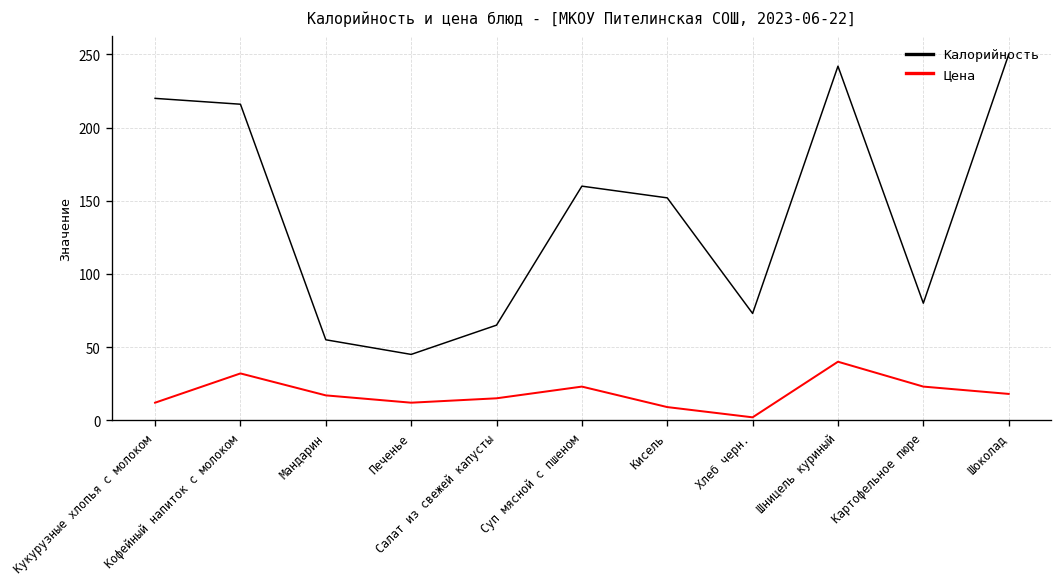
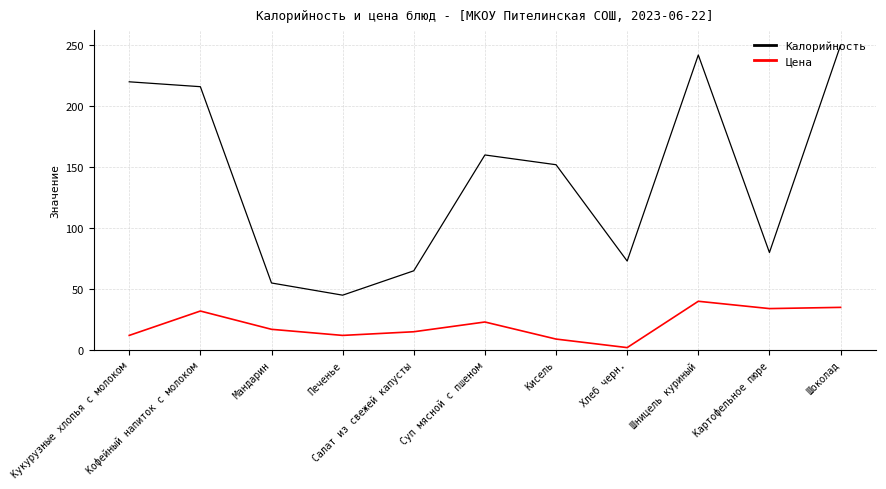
  {
    "Калорийность": {
      "Кукурузные хлопья с молоком": 220,
      "Кофейный напиток с молоком": 216,
      "Мандарин": 55,
      "Печенье": 45,
      "Салат из свежей капусты": 65,
      "Суп мясной с пшеном": 160,
      "Кисель": 152,
      "Хлеб черн.": 73,
      "Шницель куриный": 242,
      "Картофельное пюре": 80,
      "Шоколад": 250
    },
    "Цена": {
      "Кукурузные хлопья с молоком": 12,
      "Кофейный напиток с молоком": 32,
      "Мандарин": 17,
      "Печенье": 12,
      "Салат из свежей капусты": 15,
      "Суп мясной с пшеном": 23,
      "Кисель": 9,
      "Хлеб черн.": 2,
      "Шницель куриный": 40,
-     "Картофельное пюре": 23,
-     "Шоколад": 18
+     "Картофельное пюре": 34,
+     "Шоколад": 35
    }
  }
